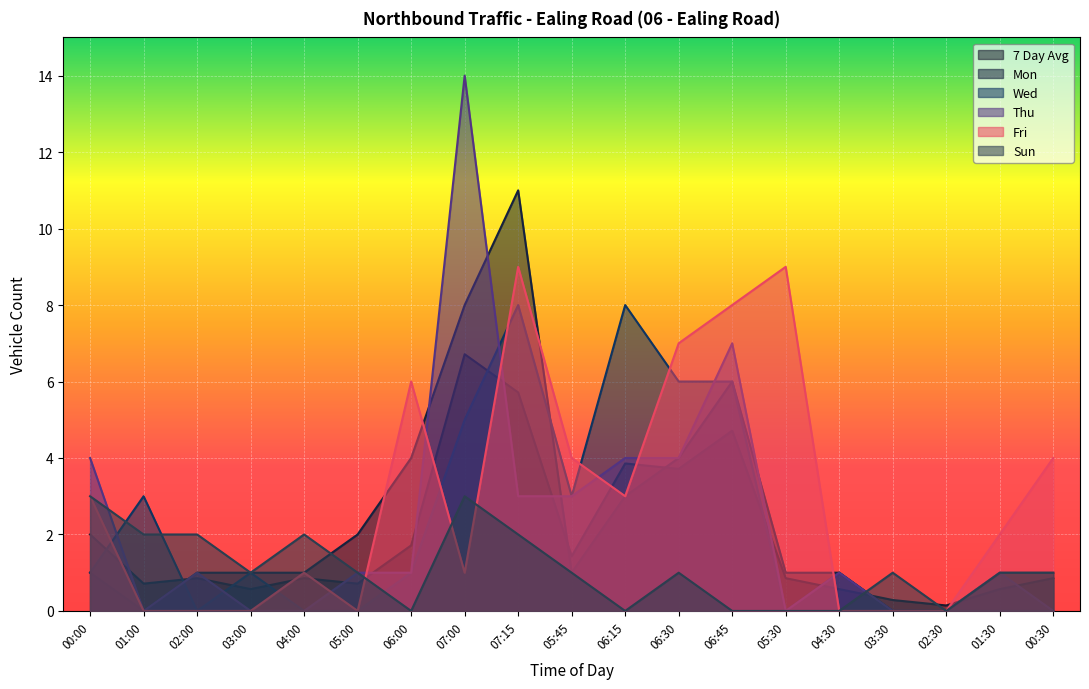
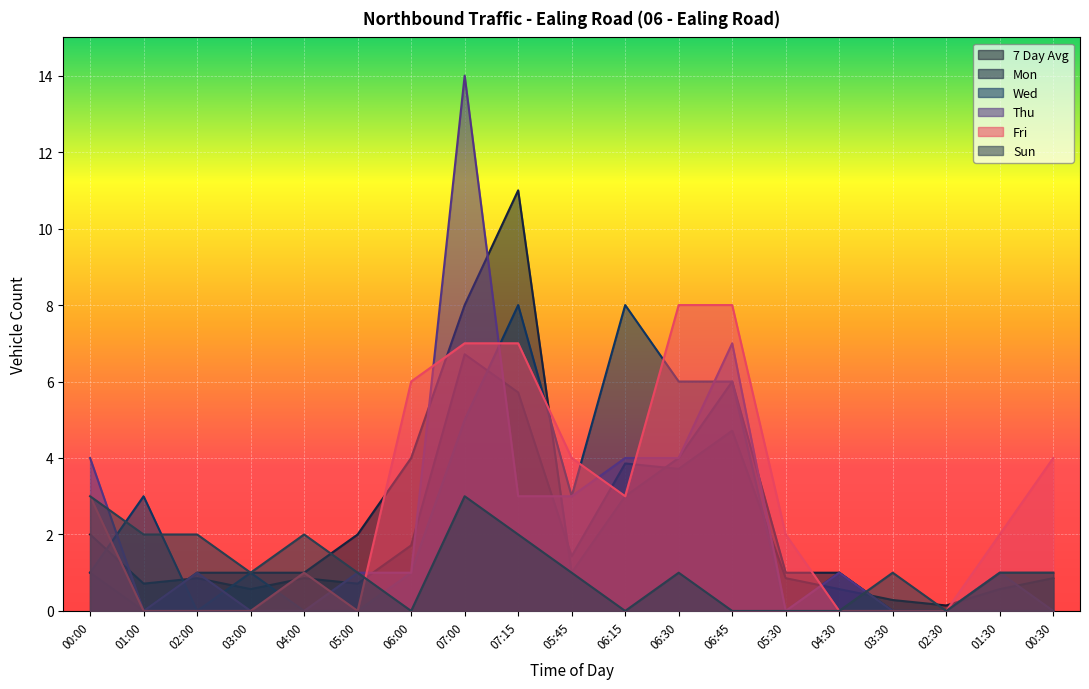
  {
    "Fri": {
      "06:00": 6,
-     "07:00": 1,
-     "07:15": 9,
+     "07:00": 7,
+     "07:15": 7,
      "05:45": 4,
-     "06:30": 7,
+     "06:30": 8,
      "06:45": 8,
-     "05:30": 9,
+     "05:30": 2,
      "01:30": 2,
      "00:30": 4
    }
  }
